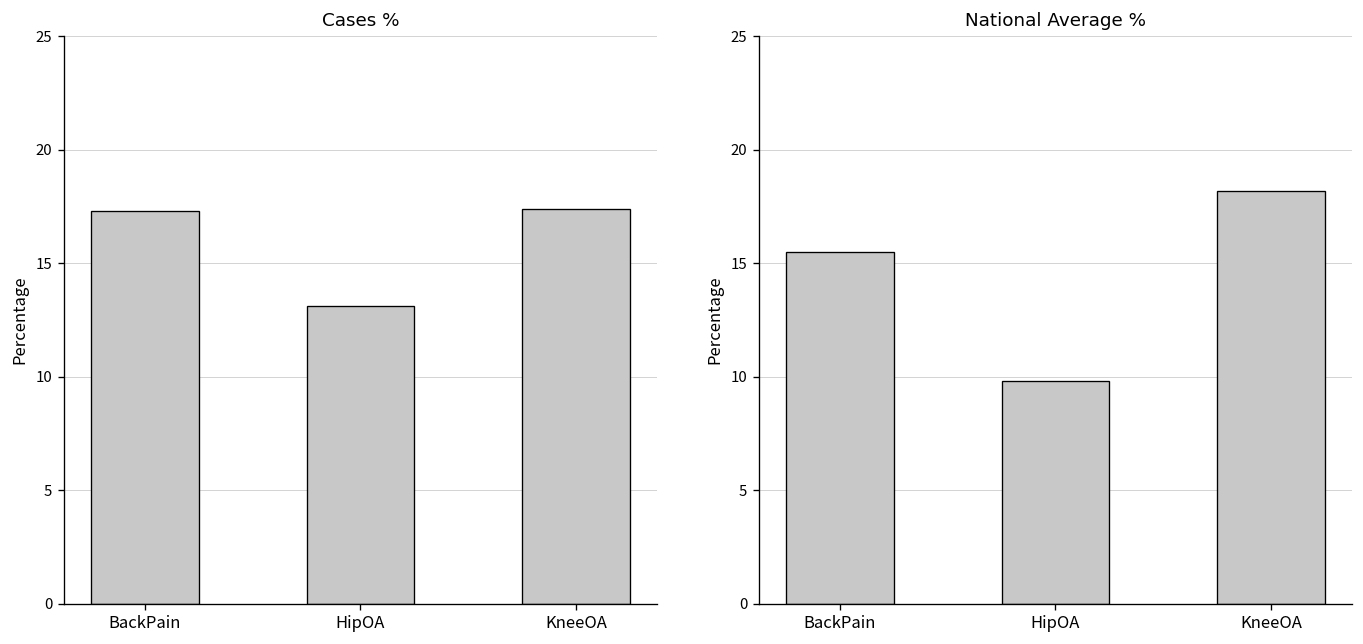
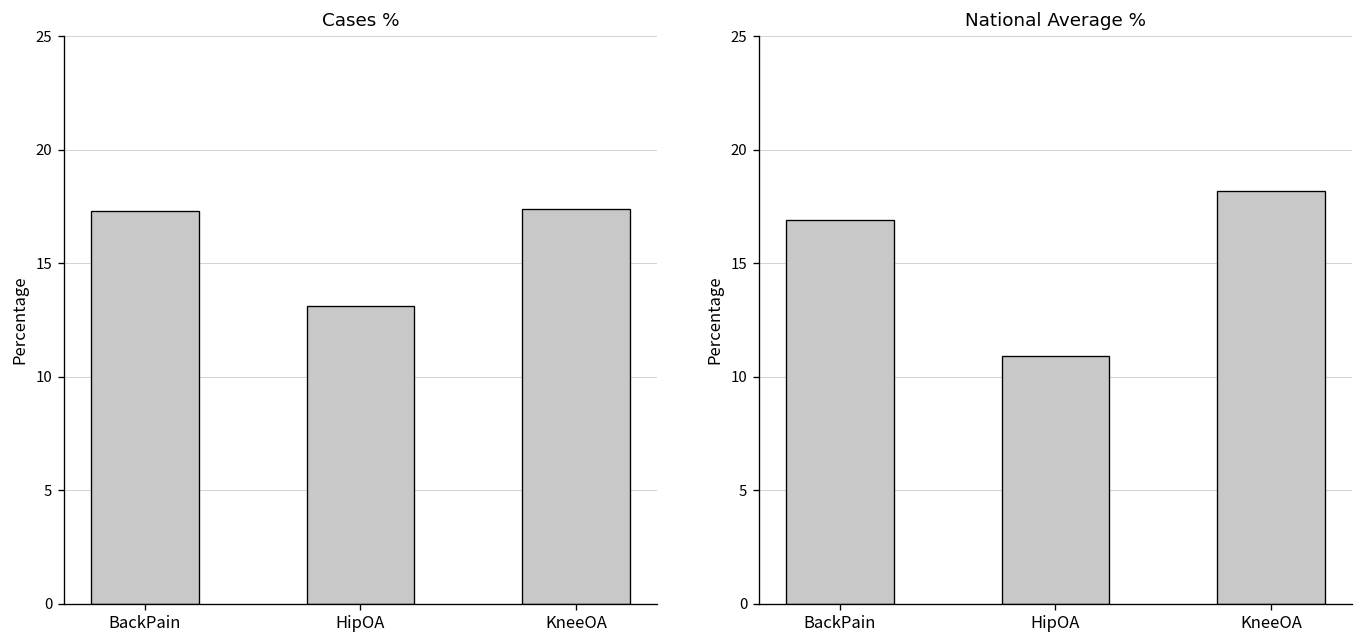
  {
    "Cases %": {
      "BackPain": 17.3,
      "HipOA": 13.1,
      "KneeOA": 17.4
    },
    "National Average %": {
-     "BackPain": 15.5,
-     "HipOA": 9.8,
+     "BackPain": 16.9,
+     "HipOA": 10.9,
      "KneeOA": 18.2
    }
  }
